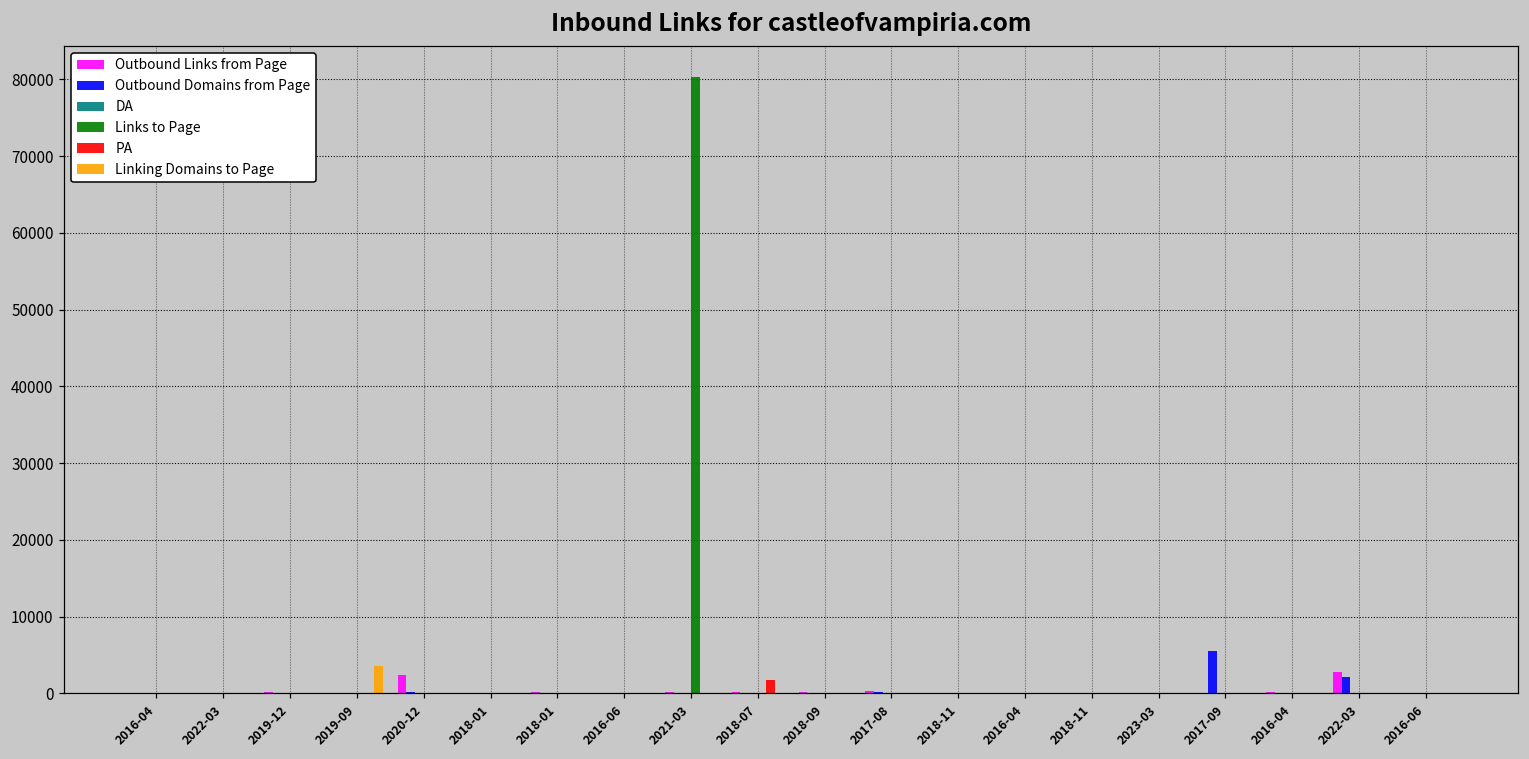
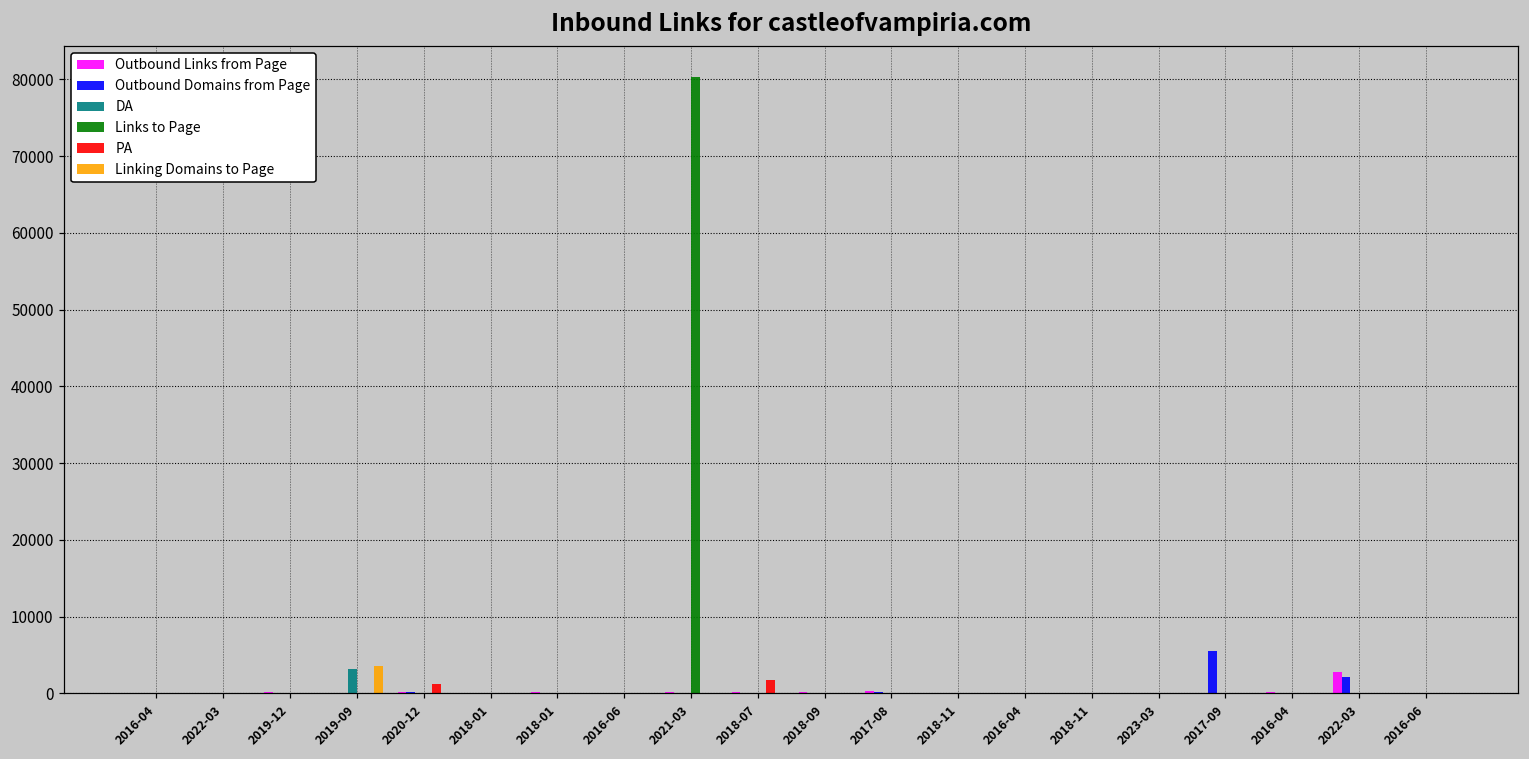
  {
    "Outbound Links from Page": {
-     "2020-12": 2000
+     "2020-12": 0
    },
    "Outbound Domains from Page": {
      "2017-09": 6000
    },
    "DA": {
-     "2019-09": 0
+     "2019-09": 3000
    },
    "Links to Page": {
      "2021-03": 80000,
      "2017-08": 0
    },
    "PA": {
-     "2020-12": 0,
+     "2020-12": 1000,
      "2018-07": 2000
    },
    "Linking Domains to Page": {
      "2019-09": 4000,
      "2020-12": 0,
      "2018-07": 0,
      "2018-09": 0,
      "2017-08": 0,
      "2023-03": 0,
      "2017-09": 0
    }
  }
